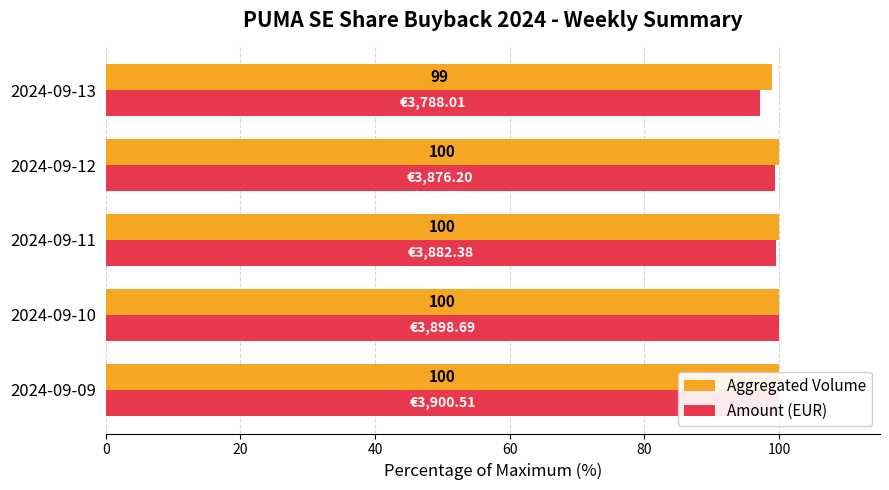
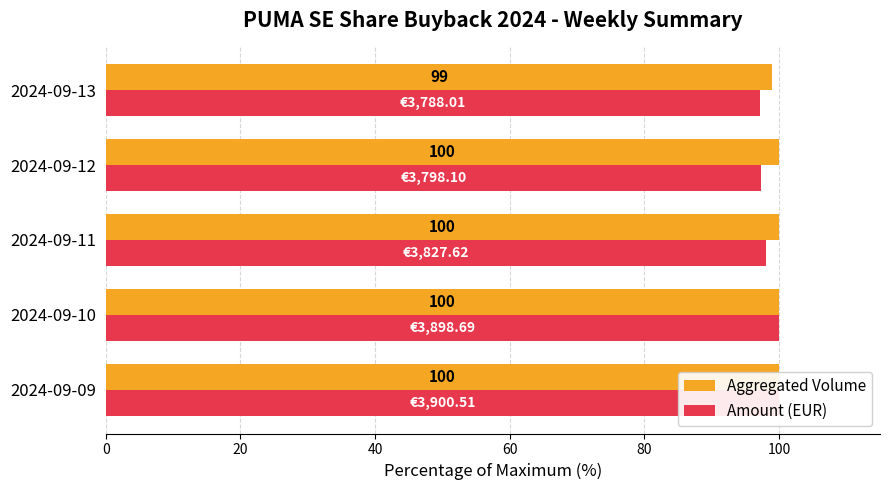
  {
    "Aggregated Volume": {
      "2024-09-13": "99",
      "2024-09-12": "100",
      "2024-09-11": "100",
      "2024-09-10": "100"
    },
    "Amount (EUR)": {
-     "2024-09-12": "€3,876.20",
-     "2024-09-11": "€3,882.38"
+     "2024-09-12": "€3,798.10",
+     "2024-09-11": "€3,827.62"
    }
  }
